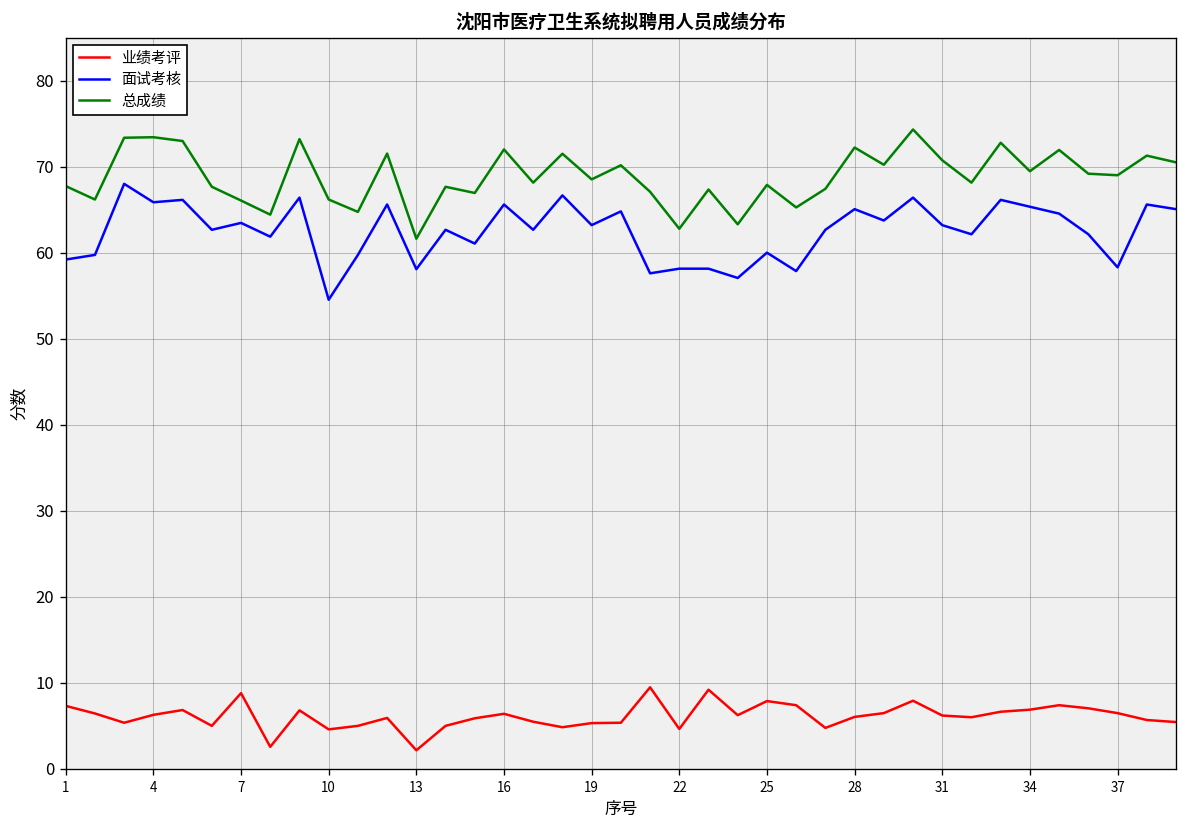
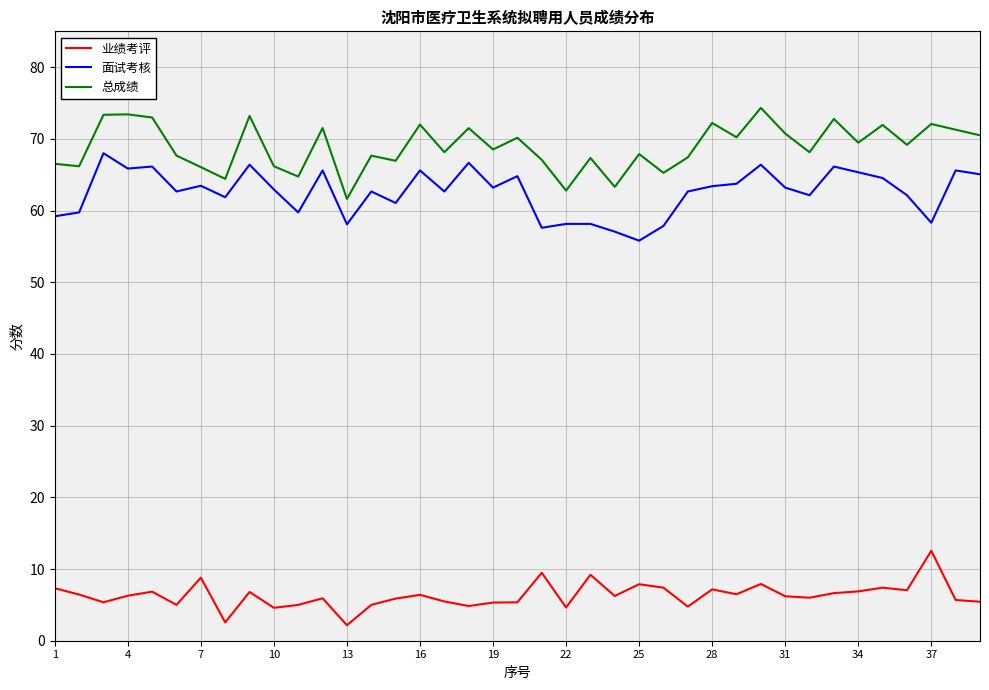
  {
    "业绩考评": {
      "1": 7,
      "4": 6,
      "7": 9,
      "10": 5,
      "13": 2,
      "16": 6,
      "19": 5,
      "22": 5,
      "25": 8,
-     "28": 6,
+     "28": 7,
      "31": 6,
      "34": 7,
-     "37": 6
+     "37": 13
    },
    "面试考核": {
      "1": 59,
      "4": 66,
      "7": 63,
-     "10": 55,
+     "10": 63,
      "13": 58,
      "16": 66,
      "19": 63,
      "22": 58,
-     "25": 60,
-     "28": 65,
+     "25": 56,
+     "28": 63,
      "31": 63,
      "34": 65,
      "37": 58
    },
    "总成绩": {
-     "1": 68,
+     "1": 67,
      "4": 73,
      "7": 66,
      "10": 66,
      "13": 62,
      "16": 72,
      "19": 69,
      "22": 63,
      "25": 68,
      "28": 72,
      "31": 71,
      "34": 69,
-     "37": 69
+     "37": 72
    }
  }
